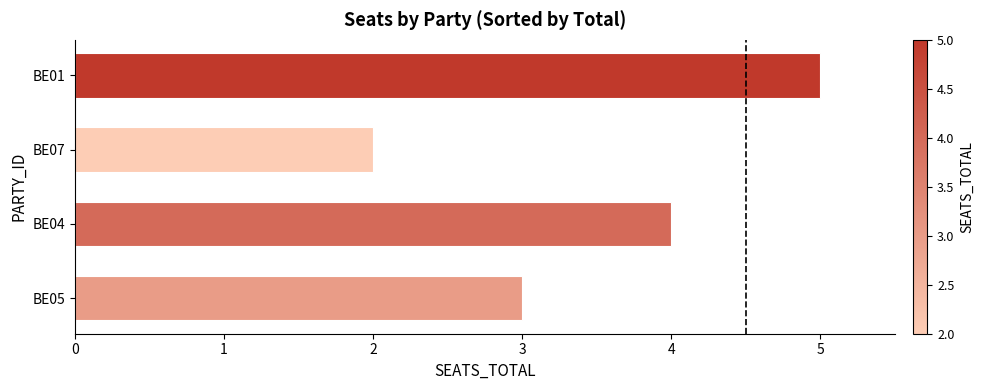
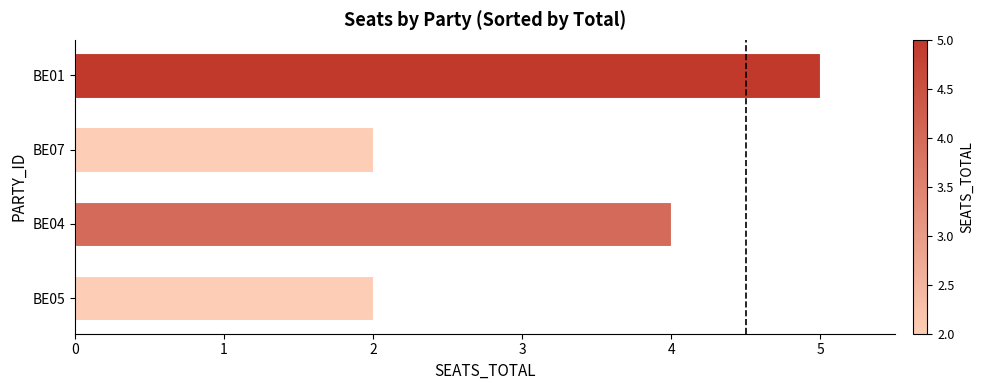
  {
    "BE01": 5,
    "BE07": 2,
    "BE04": 4,
-   "BE05": 3
+   "BE05": 2
  }
